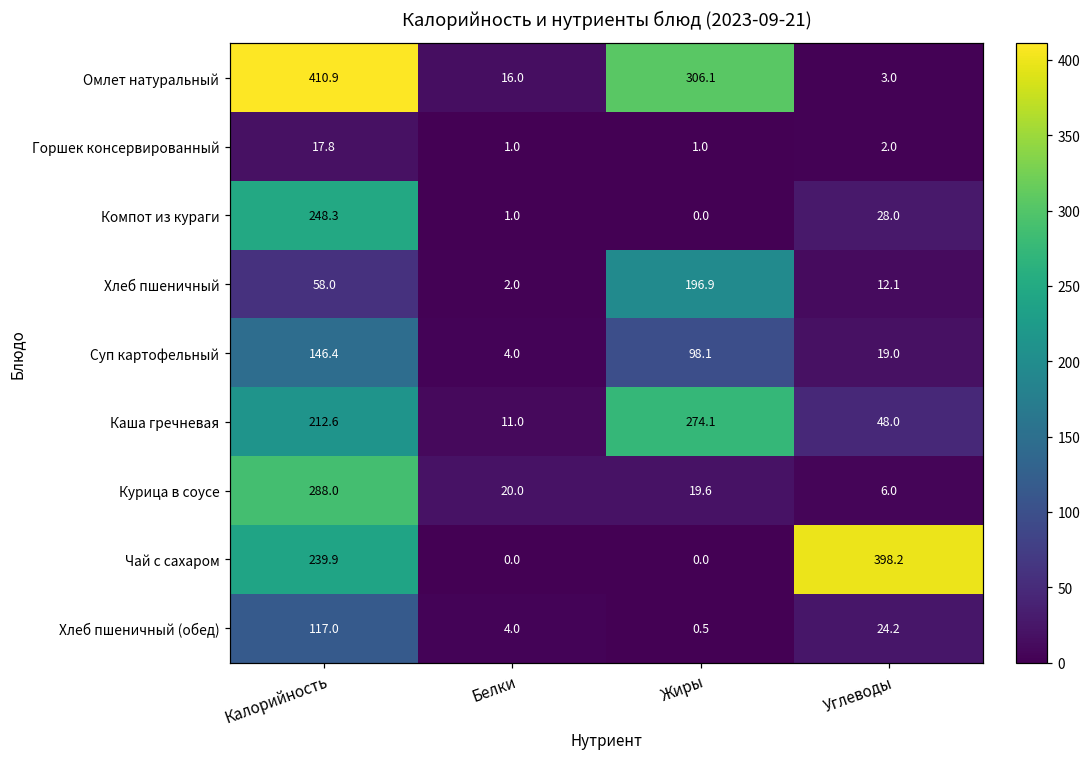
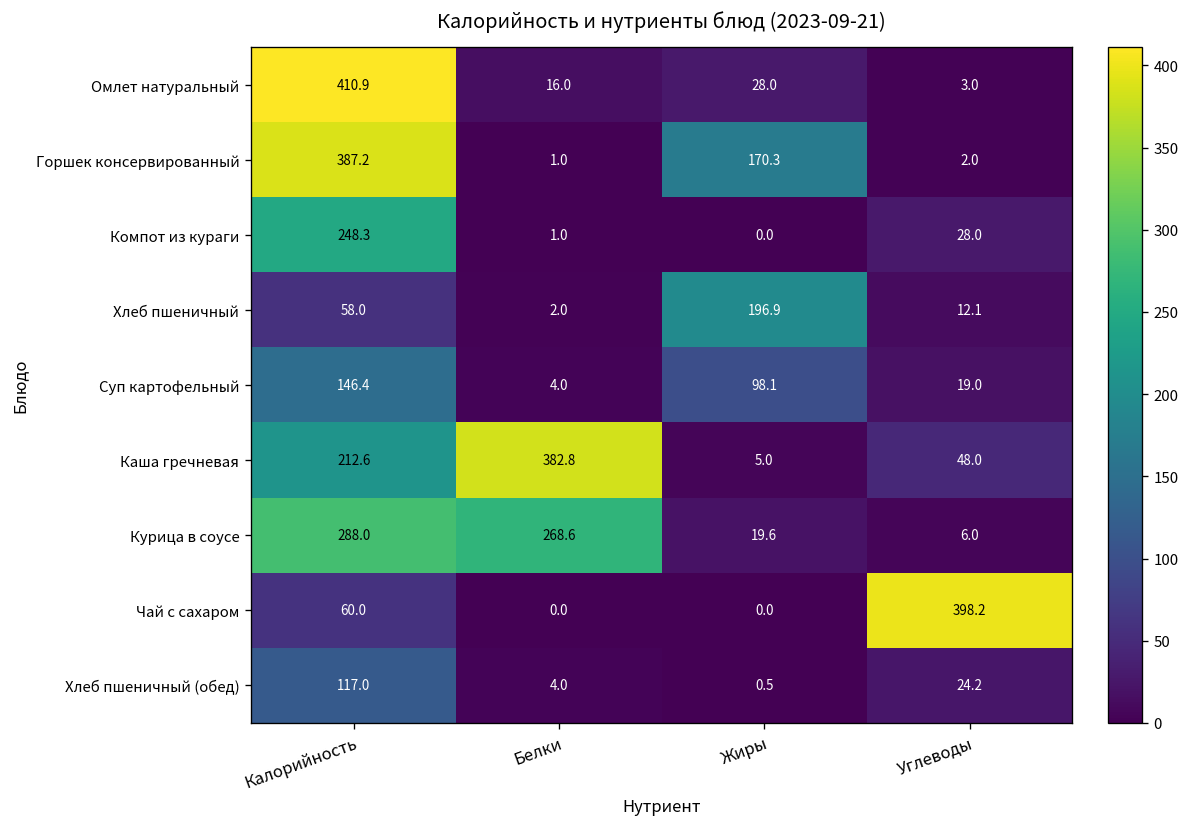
  {
    "Омлет натуральный": {
      "Калорийность": 410.9,
      "Белки": 16.0,
-     "Жиры": 306.1,
+     "Жиры": 28.0,
      "Углеводы": 3.0
    },
    "Горшек консервированный": {
-     "Калорийность": 17.8,
+     "Калорийность": 387.2,
      "Белки": 1.0,
-     "Жиры": 1.0,
+     "Жиры": 170.3,
      "Углеводы": 2.0
    },
    "Компот из кураги": {
      "Калорийность": 248.3,
      "Белки": 1.0,
      "Жиры": 0.0,
      "Углеводы": 28.0
    },
    "Хлеб пшеничный": {
      "Калорийность": 58.0,
      "Белки": 2.0,
      "Жиры": 196.9,
      "Углеводы": 12.1
    },
    "Суп картофельный": {
      "Калорийность": 146.4,
      "Белки": 4.0,
      "Жиры": 98.1,
      "Углеводы": 19.0
    },
    "Каша гречневая": {
      "Калорийность": 212.6,
-     "Белки": 11.0,
-     "Жиры": 274.1,
+     "Белки": 382.8,
+     "Жиры": 5.0,
      "Углеводы": 48.0
    },
    "Курица в соусе": {
      "Калорийность": 288.0,
-     "Белки": 20.0,
+     "Белки": 268.6,
      "Жиры": 19.6,
      "Углеводы": 6.0
    },
    "Чай с сахаром": {
-     "Калорийность": 239.9,
+     "Калорийность": 60.0,
      "Белки": 0.0,
      "Жиры": 0.0,
      "Углеводы": 398.2
    },
    "Хлеб пшеничный (обед)": {
      "Калорийность": 117.0,
      "Белки": 4.0,
      "Жиры": 0.5,
      "Углеводы": 24.2
    }
  }
